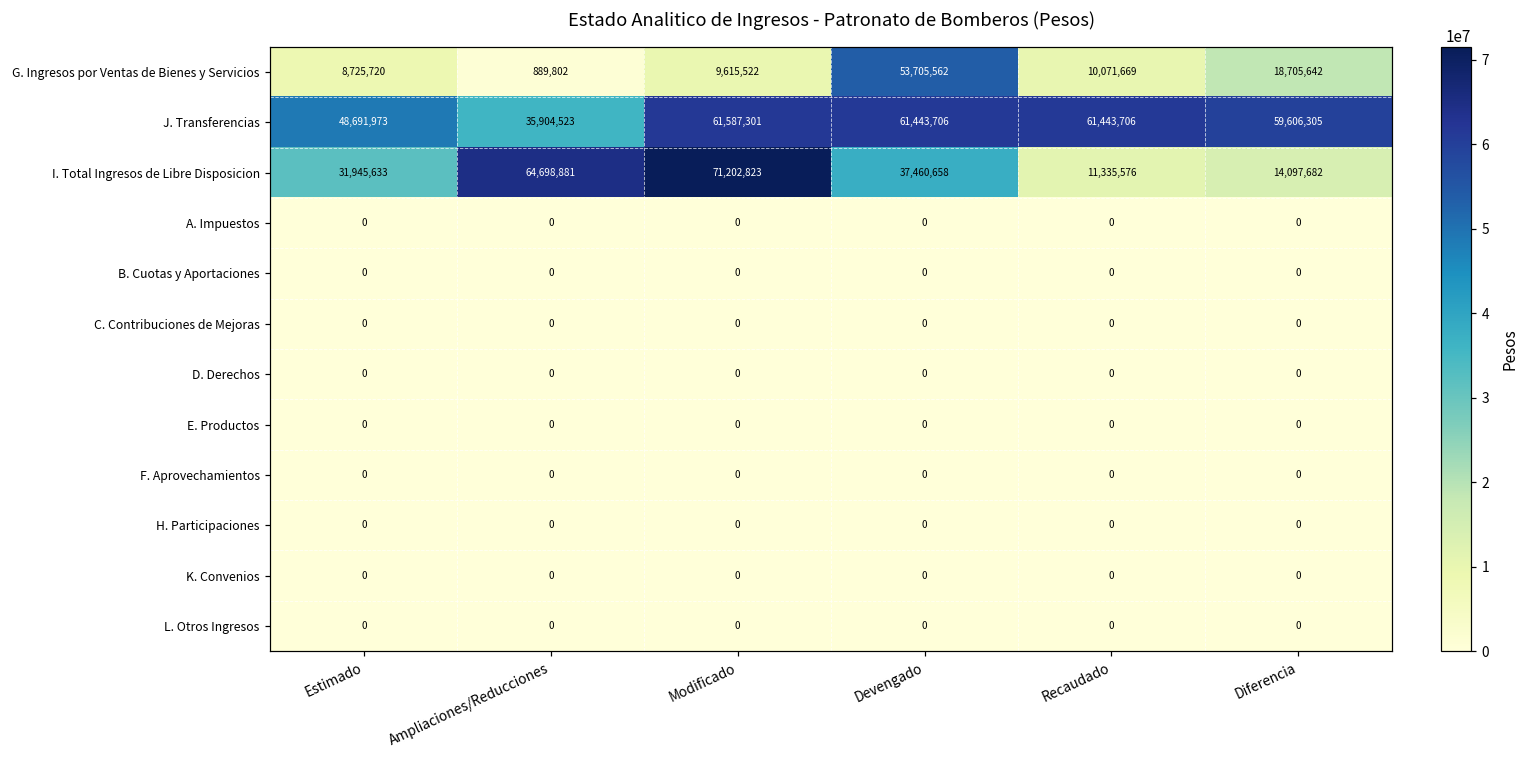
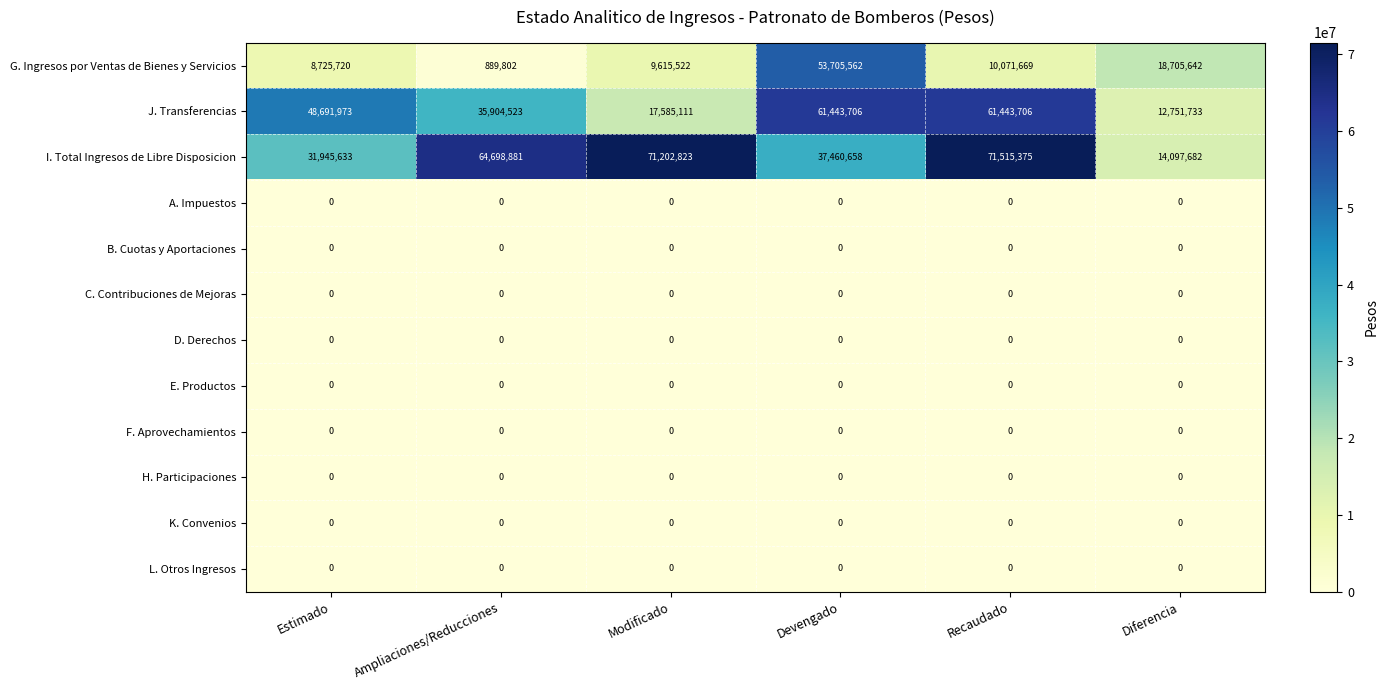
  {
    "G. Ingresos por Ventas de Bienes y Servicios": {
      "Estimado": "8,725,720",
      "Ampliaciones/Reducciones": "889,802",
      "Modificado": "9,615,522",
      "Devengado": "53,705,562",
      "Recaudado": "10,071,669",
      "Diferencia": "18,705,642"
    },
    "J. Transferencias": {
      "Estimado": "48,691,973",
      "Ampliaciones/Reducciones": "35,904,523",
-     "Modificado": "61,587,301",
+     "Modificado": "17,585,111",
      "Devengado": "61,443,706",
      "Recaudado": "61,443,706",
-     "Diferencia": "59,606,305"
+     "Diferencia": "12,751,733"
    },
    "I. Total Ingresos de Libre Disposicion": {
      "Estimado": "31,945,633",
      "Ampliaciones/Reducciones": "64,698,881",
      "Modificado": "71,202,823",
      "Devengado": "37,460,658",
-     "Recaudado": "11,335,576",
+     "Recaudado": "71,515,375",
      "Diferencia": "14,097,682"
    },
    "A. Impuestos": {
      "Estimado": "0",
      "Ampliaciones/Reducciones": "0",
      "Modificado": "0",
      "Devengado": "0",
      "Recaudado": "0",
      "Diferencia": "0"
    },
    "B. Cuotas y Aportaciones": {
      "Estimado": "0",
      "Ampliaciones/Reducciones": "0",
      "Modificado": "0",
      "Devengado": "0",
      "Recaudado": "0",
      "Diferencia": "0"
    },
    "C. Contribuciones de Mejoras": {
      "Estimado": "0",
      "Ampliaciones/Reducciones": "0",
      "Modificado": "0",
      "Devengado": "0",
      "Recaudado": "0",
      "Diferencia": "0"
    },
    "D. Derechos": {
      "Estimado": "0",
      "Ampliaciones/Reducciones": "0",
      "Modificado": "0",
      "Devengado": "0",
      "Recaudado": "0",
      "Diferencia": "0"
    },
    "E. Productos": {
      "Estimado": "0",
      "Ampliaciones/Reducciones": "0",
      "Modificado": "0",
      "Devengado": "0",
      "Recaudado": "0",
      "Diferencia": "0"
    },
    "F. Aprovechamientos": {
      "Estimado": "0",
      "Ampliaciones/Reducciones": "0",
      "Modificado": "0",
      "Devengado": "0",
      "Recaudado": "0",
      "Diferencia": "0"
    },
    "H. Participaciones": {
      "Estimado": "0",
      "Ampliaciones/Reducciones": "0",
      "Modificado": "0",
      "Devengado": "0",
      "Recaudado": "0",
      "Diferencia": "0"
    },
    "K. Convenios": {
      "Estimado": "0",
      "Ampliaciones/Reducciones": "0",
      "Modificado": "0",
      "Devengado": "0",
      "Recaudado": "0",
      "Diferencia": "0"
    },
    "L. Otros Ingresos": {
      "Estimado": "0",
      "Ampliaciones/Reducciones": "0",
      "Modificado": "0",
      "Devengado": "0",
      "Recaudado": "0",
      "Diferencia": "0"
    }
  }
